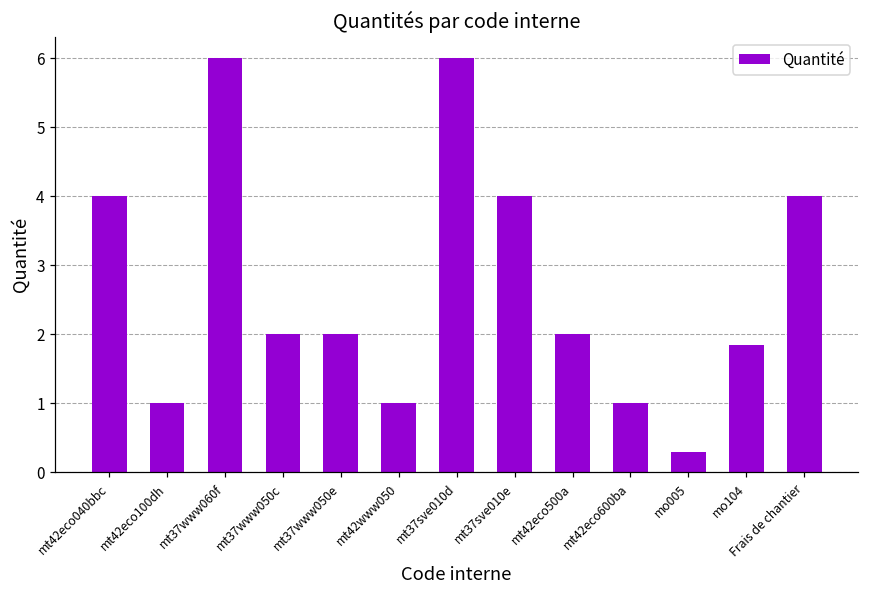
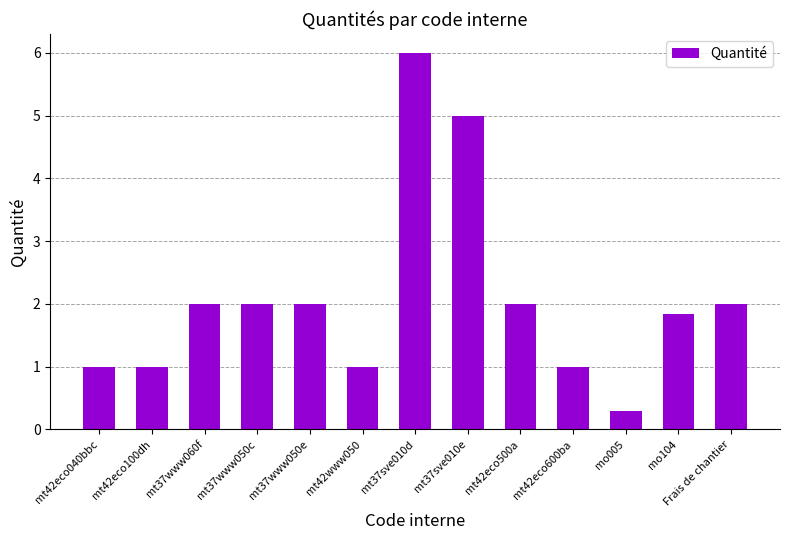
  {
-   "mt42eco040bbc": 4,
+   "mt42eco040bbc": 1,
    "mt42eco100dh": 1,
-   "mt37www060f": 6,
+   "mt37www060f": 2,
    "mt37www050c": 2,
    "mt37www050e": 2,
    "mt42www050": 1,
    "mt37sve010d": 6,
-   "mt37sve010e": 4,
+   "mt37sve010e": 5,
    "mt42eco500a": 2,
    "mt42eco600ba": 1,
    "mo005": 0.3,
    "mo104": 1.8,
-   "Frais de chantier": 4
+   "Frais de chantier": 2
  }
